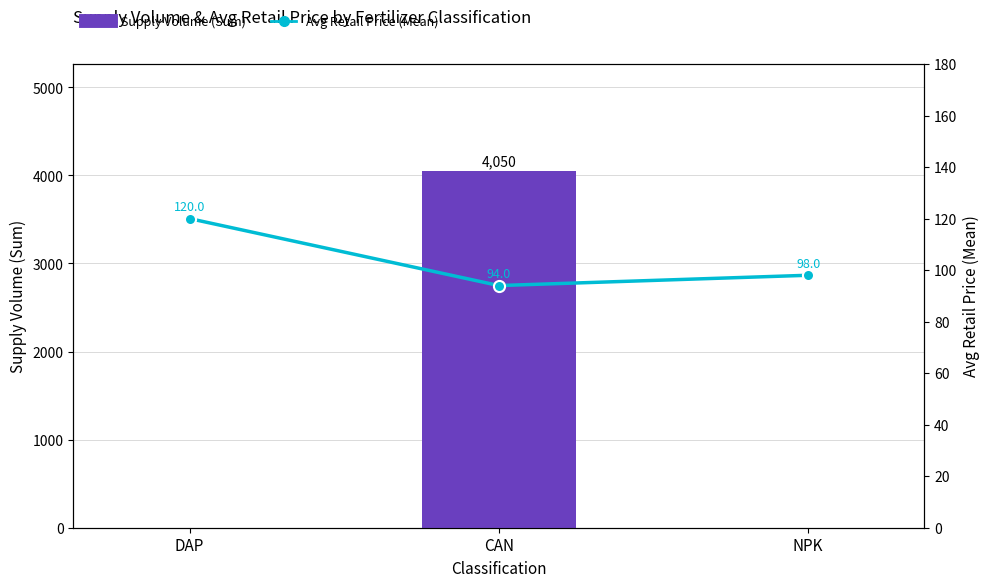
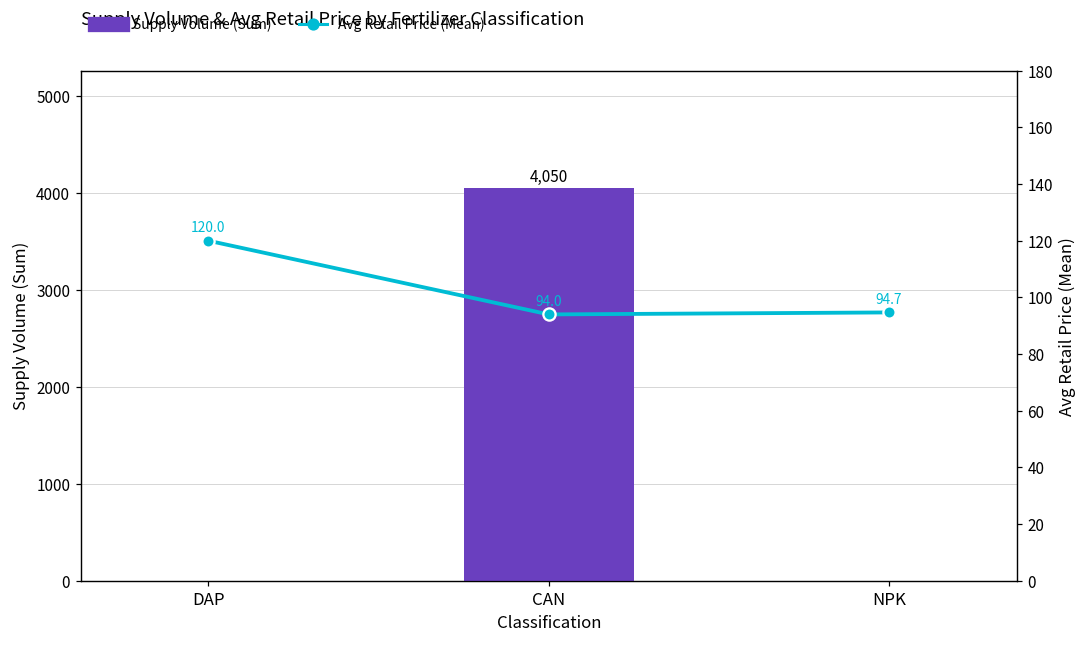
  {
    "Supply Volume (Sum)": {
      "CAN": "4,050"
    },
    "Avg Retail Price (Mean)": {
      "DAP": "120.0",
      "CAN": "94.0",
-     "NPK": "98.0"
+     "NPK": "94.7"
    }
  }
